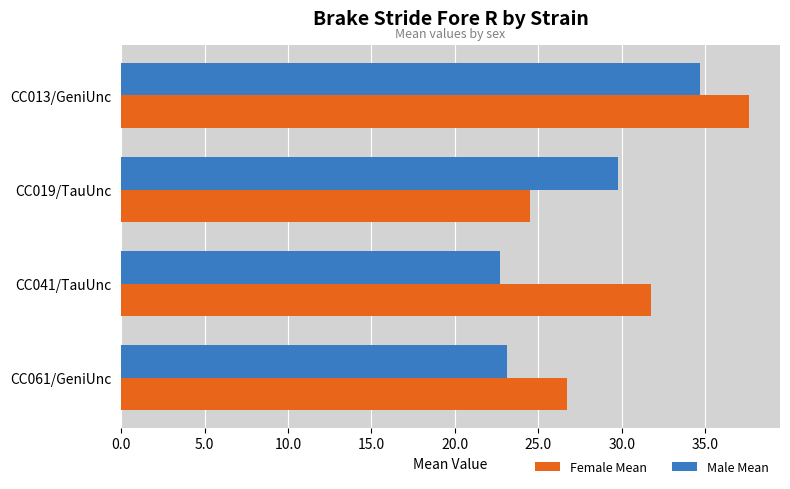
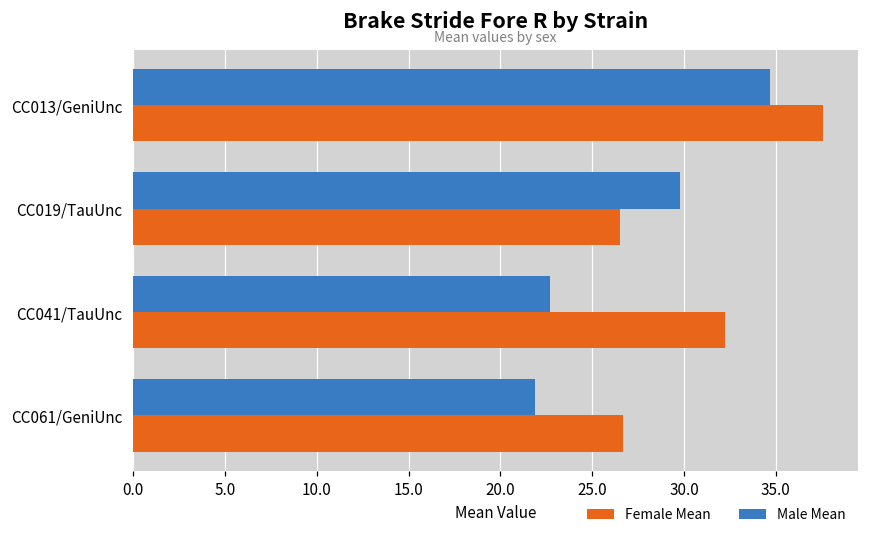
  {
    "Female Mean": {
      "CC013/GeniUnc": 37.6,
-     "CC019/TauUnc": 24.5,
-     "CC041/TauUnc": 31.8,
+     "CC019/TauUnc": 26.5,
+     "CC041/TauUnc": 32.2,
      "CC061/GeniUnc": 26.7
    },
    "Male Mean": {
      "CC013/GeniUnc": 34.7,
      "CC019/TauUnc": 29.8,
      "CC041/TauUnc": 22.7,
-     "CC061/GeniUnc": 23.2
+     "CC061/GeniUnc": 21.9
    }
  }
